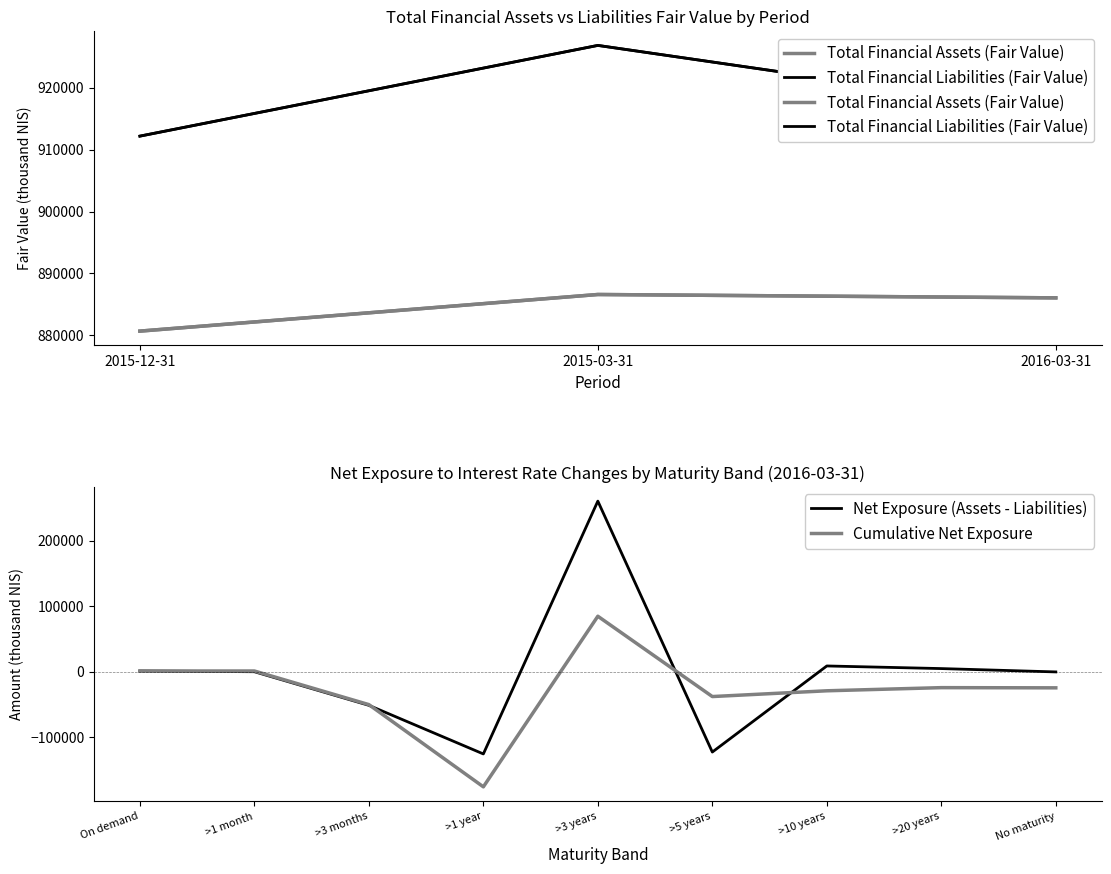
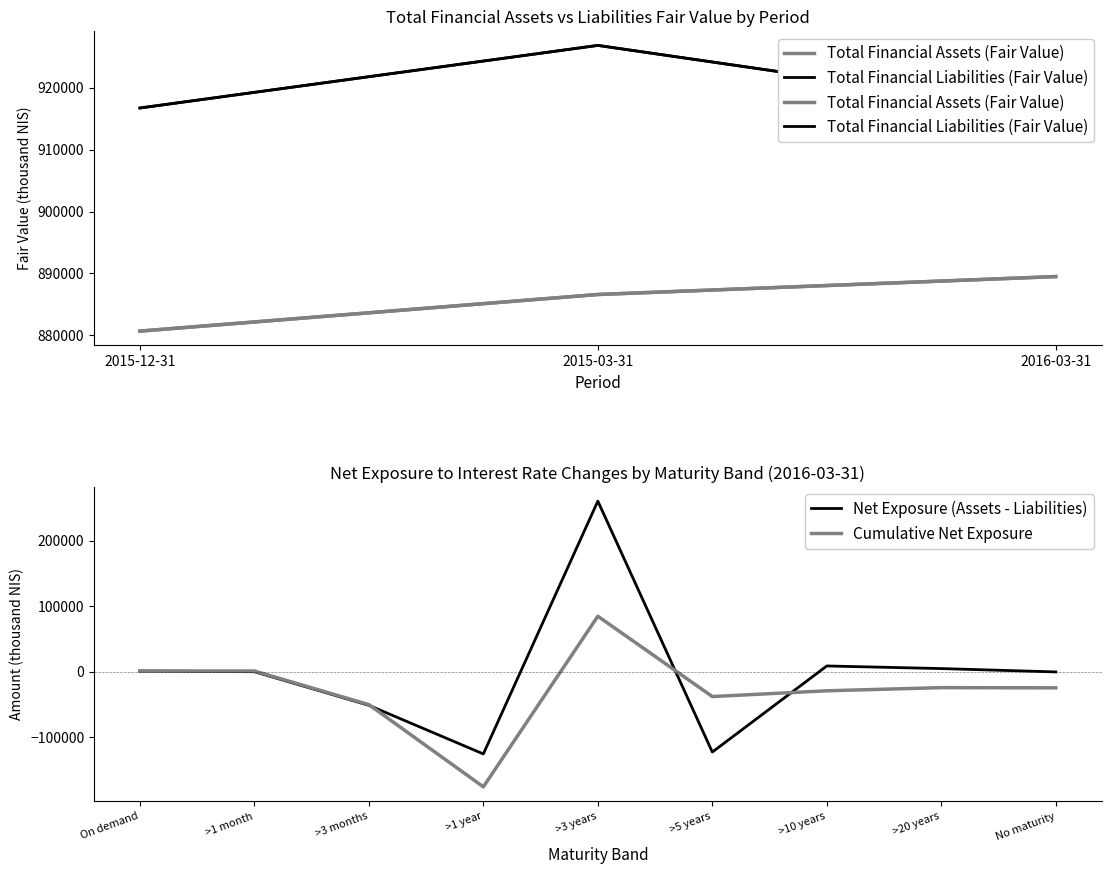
  {
    "Total Financial Assets vs Liabilities Fair Value by Period": {
      "Total Financial Assets (Fair Value)": {
        "2015-12-31": 881000,
        "2015-03-31": 887000,
-       "2016-03-31": 886000
+       "2016-03-31": 890000
      },
      "Total Financial Liabilities (Fair Value)": {
-       "2015-12-31": 912000,
+       "2015-12-31": 917000,
        "2015-03-31": 927000
      }
    },
    "Net Exposure to Interest Rate Changes by Maturity Band (2016-03-31)": {
      "Net Exposure (Assets - Liabilities)": {
        ">1 year": -130000,
        ">3 years": 260000,
        ">5 years": -120000,
        ">10 years": 10000,
        ">20 years": 0,
        "No maturity": 0
      },
      "Cumulative Net Exposure": {
        ">1 year": -180000,
        ">3 years": 80000,
        ">5 years": -40000,
        ">10 years": -30000,
        ">20 years": -20000,
        "No maturity": -20000
      }
    }
  }
